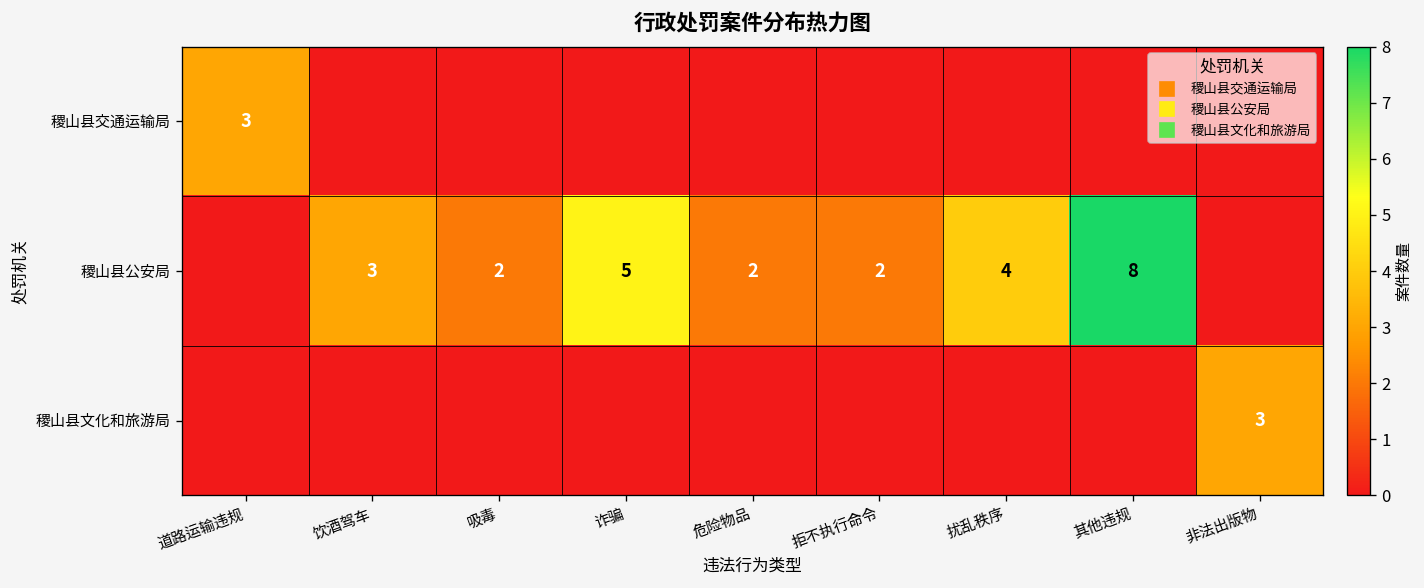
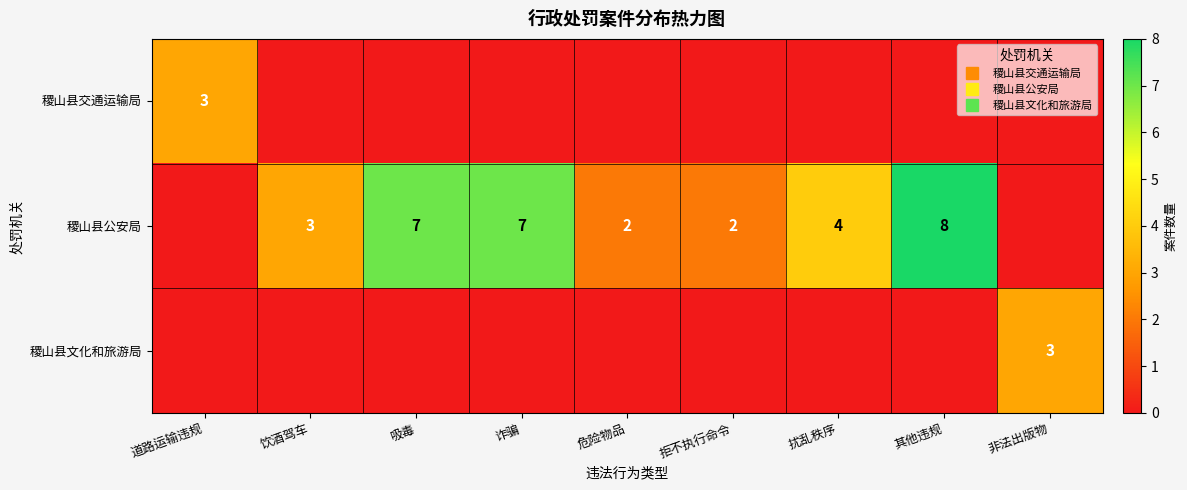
  {
    "稷山县交通运输局": {
      "道路运输违规": 3
    },
    "稷山县公安局": {
      "饮酒驾车": 3,
-     "吸毒": 2,
-     "诈骗": 5,
+     "吸毒": 7,
+     "诈骗": 7,
      "危险物品": 2,
      "拒不执行命令": 2,
      "扰乱秩序": 4,
      "其他违规": 8
    },
    "稷山县文化和旅游局": {
      "非法出版物": 3
    }
  }
